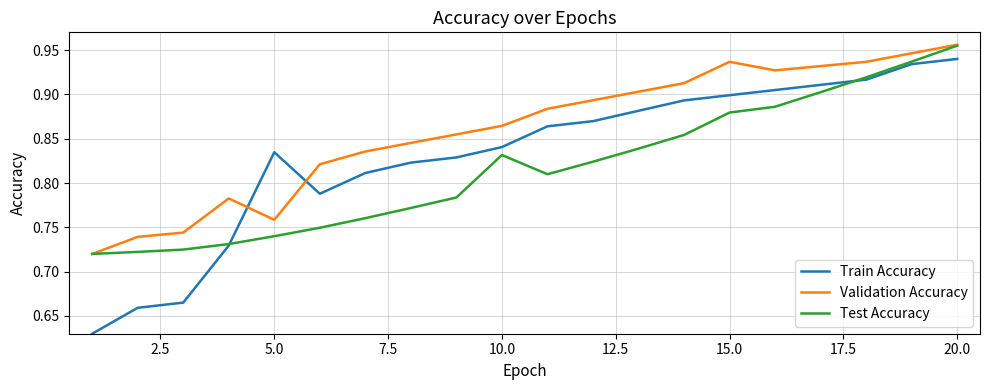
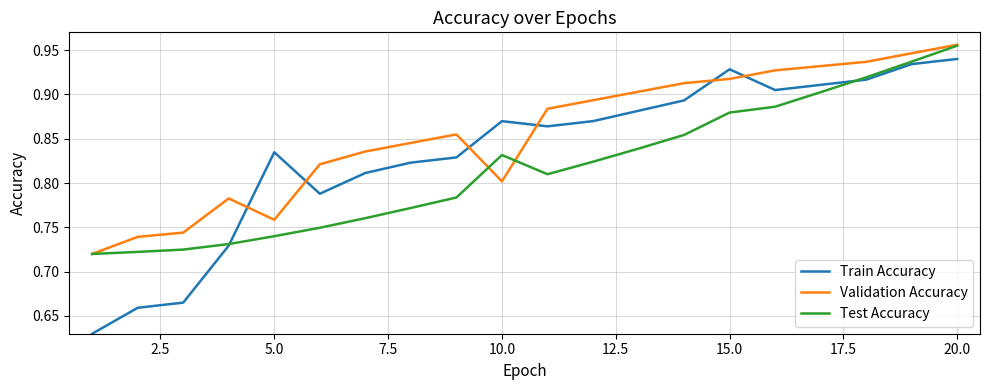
  {
    "Train Accuracy": {
      "5.0": 0.83,
-     "10.0": 0.84,
-     "15.0": 0.90,
+     "10.0": 0.87,
+     "15.0": 0.93,
      "20.0": 0.94
    },
    "Validation Accuracy": {
      "5.0": 0.76,
-     "10.0": 0.86,
-     "15.0": 0.94
+     "10.0": 0.80,
+     "15.0": 0.92
    },
    "Test Accuracy": {
      "5.0": 0.74,
      "10.0": 0.83,
      "15.0": 0.88
    }
  }
